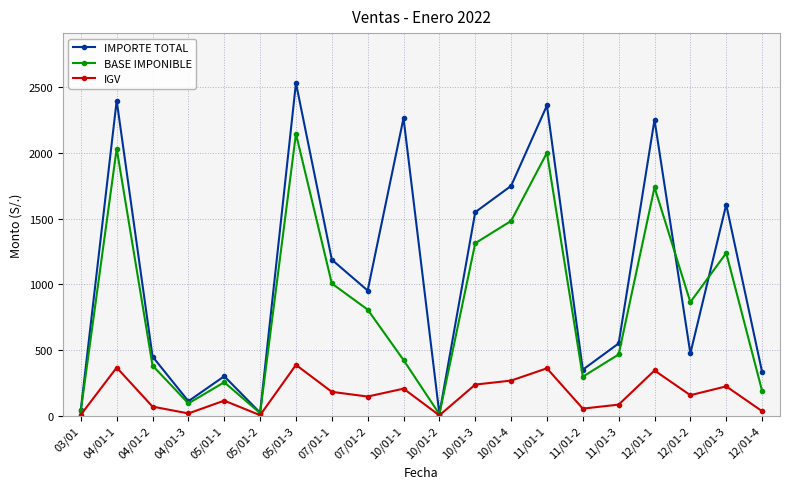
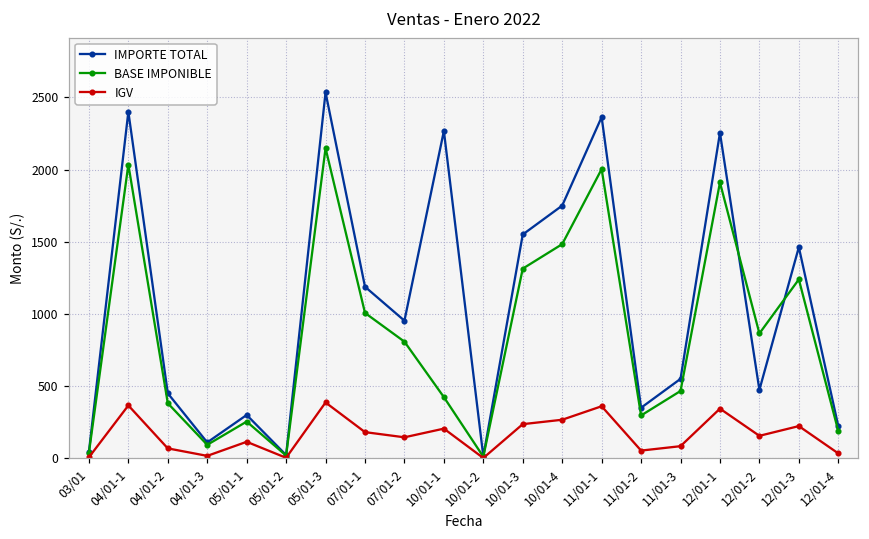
  {
    "IMPORTE TOTAL": {
      "04/01-1": 2400,
      "04/01-2": 450,
      "05/01-1": 300,
      "05/01-3": 2530,
      "07/01-1": 1190,
      "07/01-2": 950,
      "10/01-1": 2270,
      "10/01-3": 1550,
      "10/01-4": 1750,
      "11/01-1": 2360,
      "11/01-2": 350,
      "11/01-3": 550,
      "12/01-1": 2250,
      "12/01-2": 470,
-     "12/01-3": 1610,
-     "12/01-4": 330
+     "12/01-3": 1460,
+     "12/01-4": 220
    },
    "BASE IMPONIBLE": {
      "04/01-1": 2030,
      "04/01-2": 380,
      "05/01-1": 250,
      "05/01-3": 2150,
      "07/01-1": 1010,
      "07/01-2": 810,
      "10/01-1": 420,
      "10/01-3": 1310,
      "10/01-4": 1480,
      "11/01-1": 2000,
      "11/01-2": 300,
      "11/01-3": 470,
-     "12/01-1": 1740,
+     "12/01-1": 1910,
      "12/01-2": 860,
      "12/01-3": 1240,
      "12/01-4": 190
    },
    "IGV": {
      "03/01": 10,
      "04/01-1": 370,
      "04/01-2": 70,
      "04/01-3": 20,
      "05/01-1": 110,
      "05/01-3": 390,
      "07/01-1": 180,
      "07/01-2": 150,
      "10/01-1": 210,
      "10/01-3": 240,
      "10/01-4": 270,
      "11/01-1": 360,
      "11/01-2": 50,
      "11/01-3": 80,
      "12/01-1": 340,
      "12/01-2": 160,
      "12/01-3": 220,
      "12/01-4": 30
    }
  }
